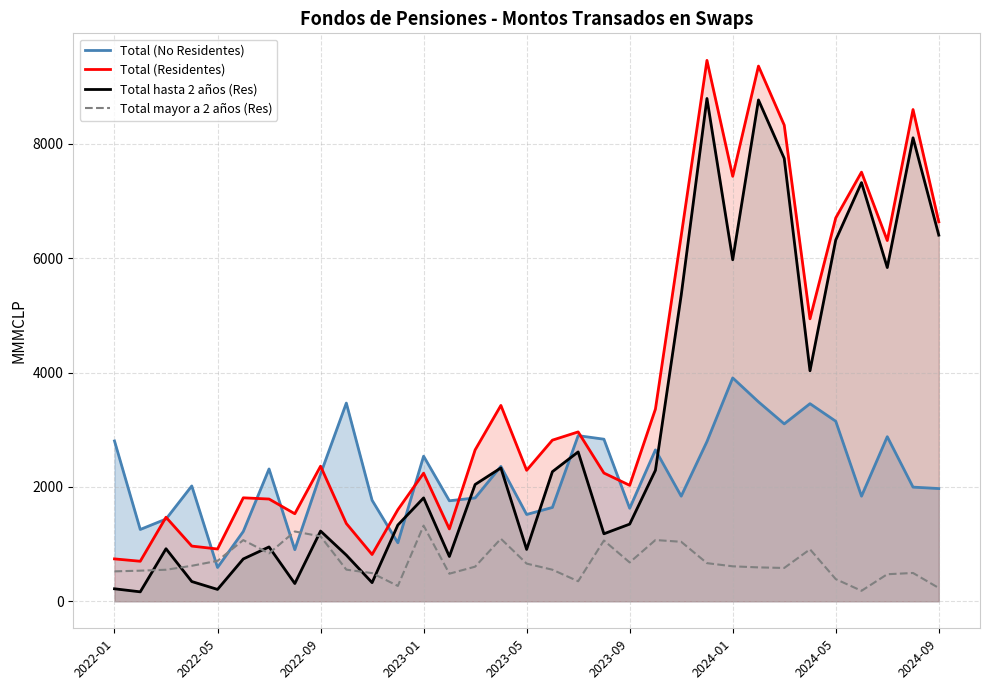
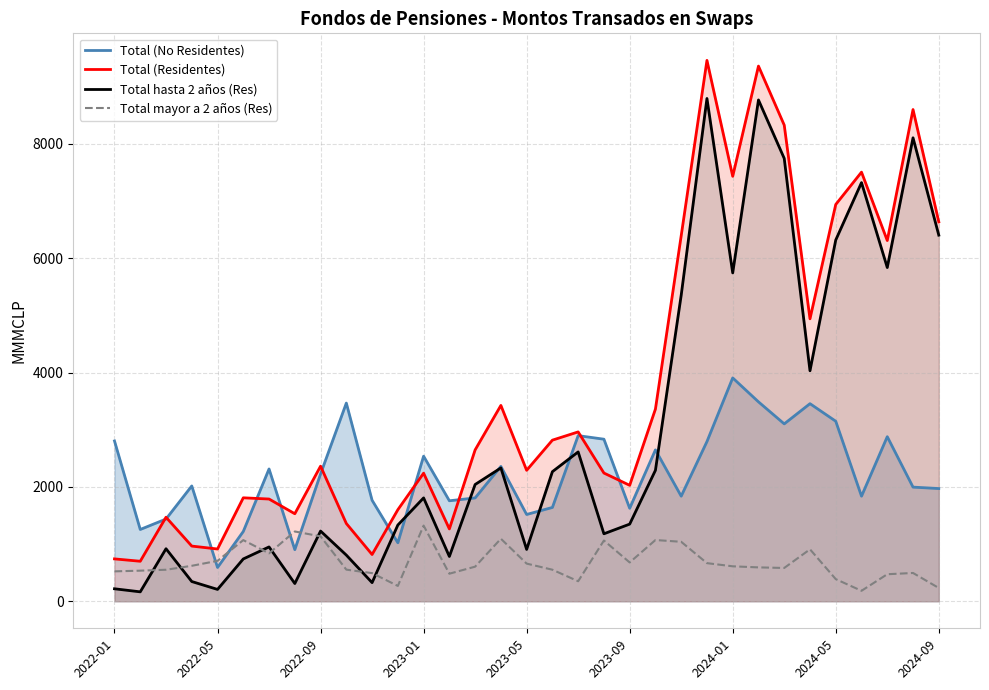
  {
    "Total (No Residentes)": {
      "2022-01": 2800,
      "2022-05": 600,
      "2022-09": 2200,
      "2023-01": 2500,
      "2023-05": 1500,
      "2023-09": 1600,
      "2024-01": 3900,
      "2024-05": 3100,
      "2024-09": 2000
    },
    "Total (Residentes)": {
      "2022-01": 700,
      "2022-05": 900,
      "2022-09": 2400,
      "2023-01": 2200,
      "2023-05": 2300,
      "2023-09": 2000,
      "2024-01": 7400,
-     "2024-05": 6700,
+     "2024-05": 6900,
      "2024-09": 6600
    },
    "Total hasta 2 años (Res)": {
      "2022-01": 200,
      "2022-05": 200,
      "2022-09": 1200,
      "2023-01": 1800,
      "2023-05": 900,
      "2023-09": 1300,
-     "2024-01": 6000,
+     "2024-01": 5700,
      "2024-05": 6300,
      "2024-09": 6400
    },
    "Total mayor a 2 años (Res)": {
      "2022-01": 500,
      "2022-05": 700,
      "2022-09": 1100,
      "2023-01": 1300,
      "2023-05": 700,
      "2023-09": 700,
      "2024-01": 600,
      "2024-05": 400,
      "2024-09": 200
    }
  }
